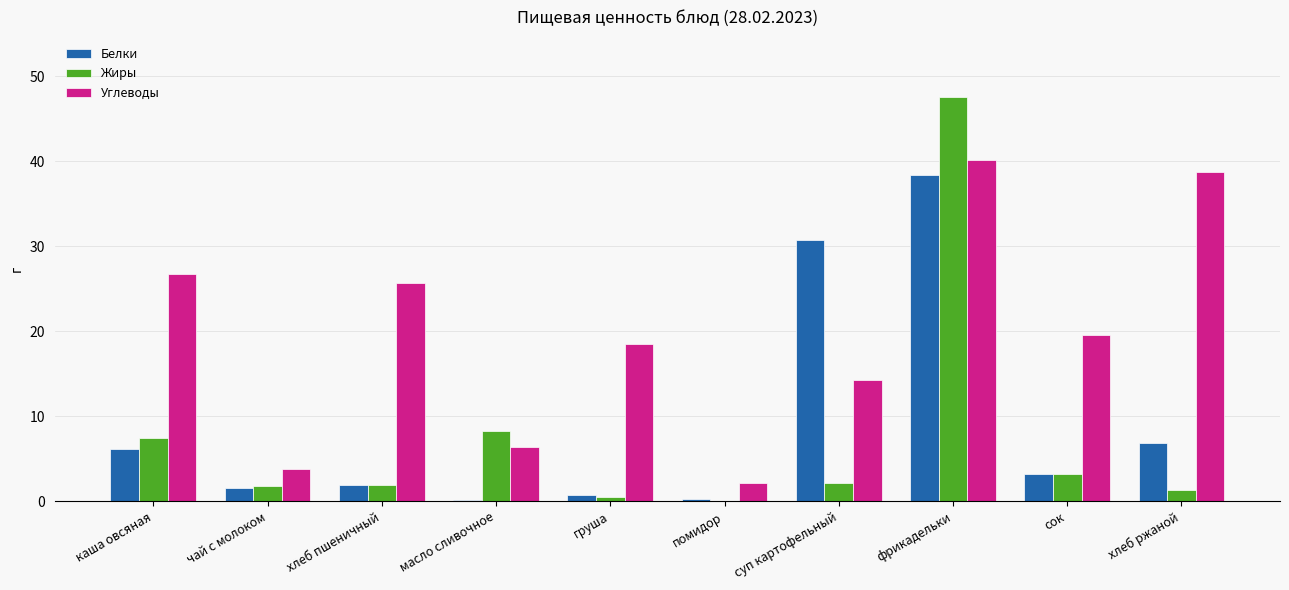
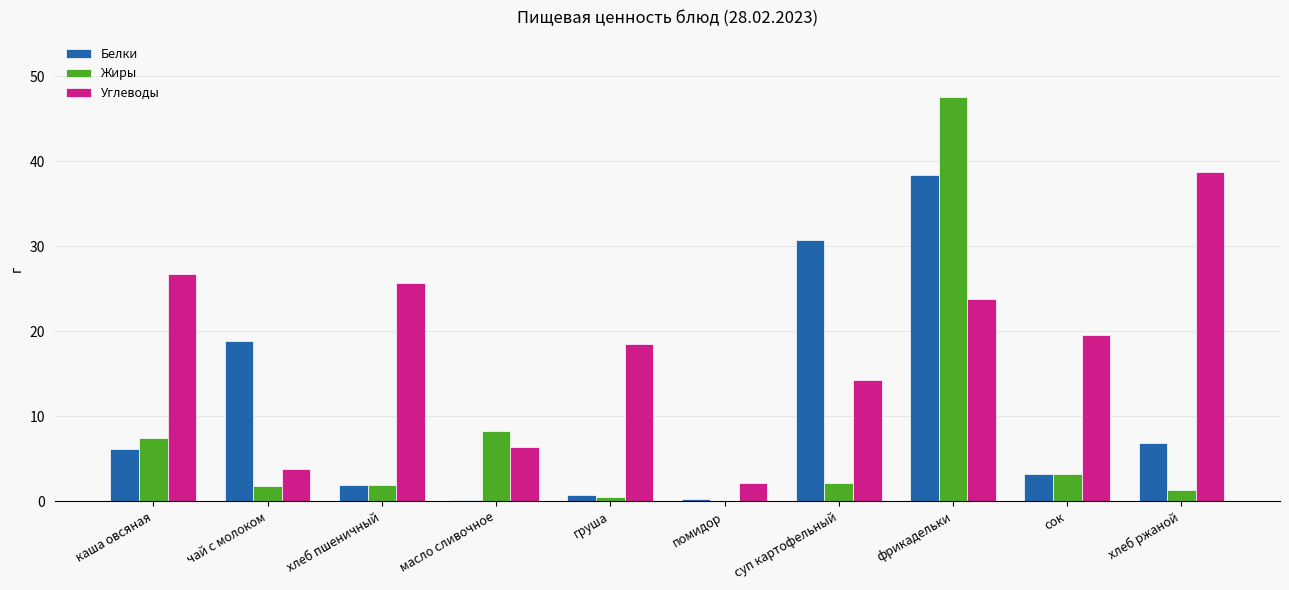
  {
    "Белки": {
      "каша овсяная": 6,
-     "чай с молоком": 2,
+     "чай с молоком": 19,
      "хлеб пшеничный": 2,
      "груша": 1,
      "помидор": 0,
      "суп картофельный": 31,
      "фрикадельки": 38,
      "сок": 3,
      "хлеб ржаной": 7
    },
    "Жиры": {
      "каша овсяная": 7,
      "чай с молоком": 2,
      "хлеб пшеничный": 2,
      "масло сливочное": 8,
      "груша": 1,
      "помидор": 0,
      "суп картофельный": 2,
      "фрикадельки": 48,
      "сок": 3,
      "хлеб ржаной": 1
    },
    "Углеводы": {
      "каша овсяная": 27,
      "чай с молоком": 4,
      "хлеб пшеничный": 26,
      "масло сливочное": 6,
      "груша": 19,
      "помидор": 2,
      "суп картофельный": 14,
-     "фрикадельки": 40,
+     "фрикадельки": 24,
      "сок": 20,
      "хлеб ржаной": 39
    }
  }
